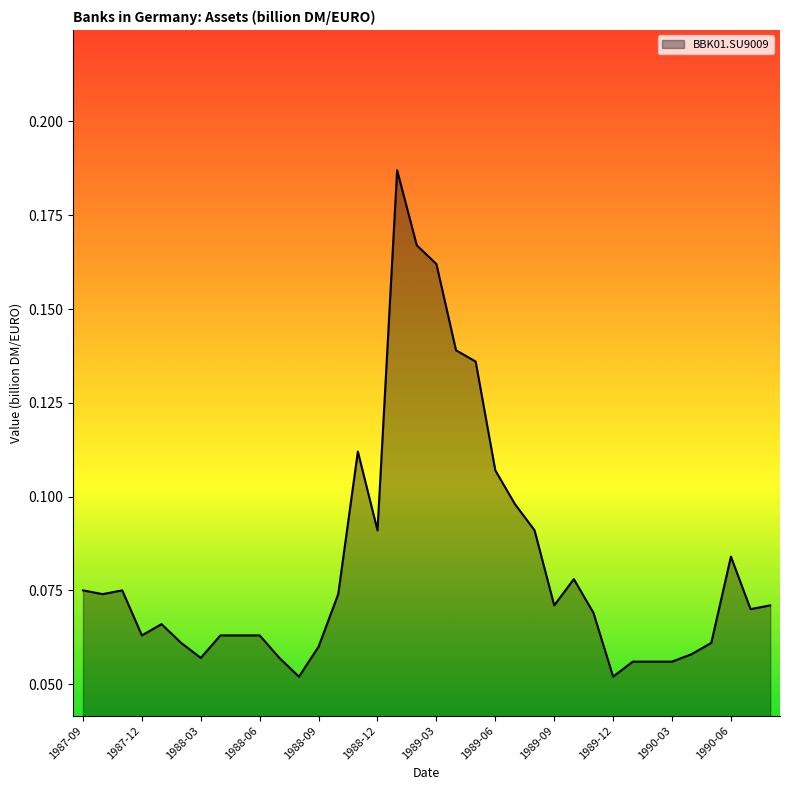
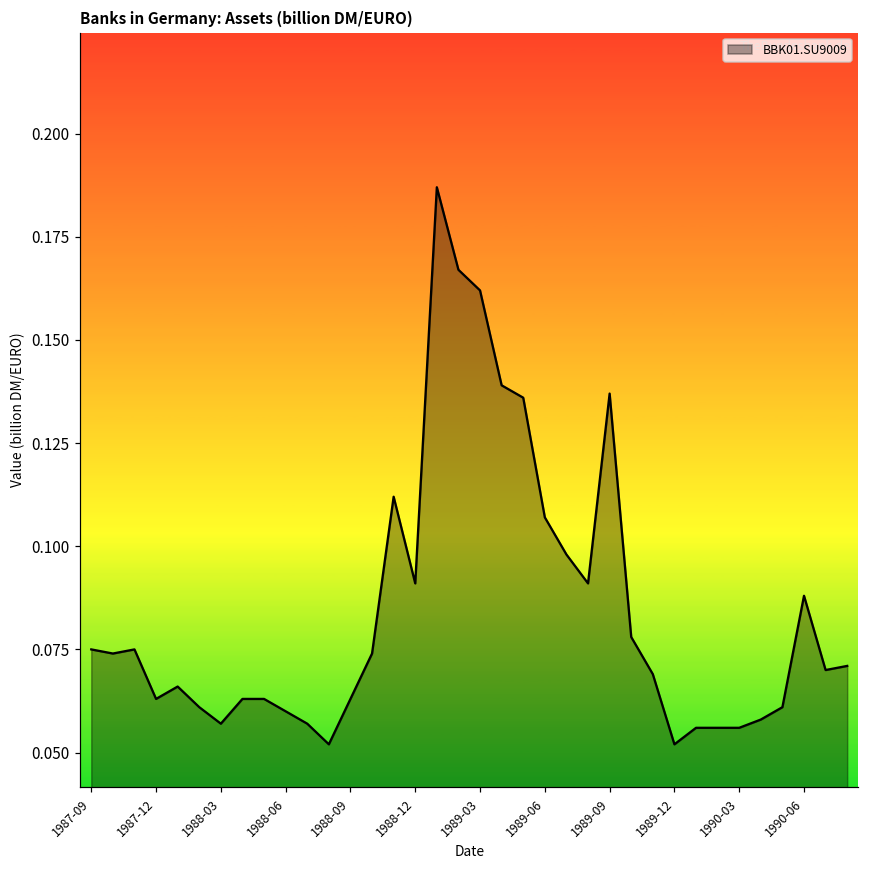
  {
    "1987-09": 0.075,
    "1987-12": 0.063,
    "1988-03": 0.057,
-   "1988-06": 0.063,
-   "1988-09": 0.060,
+   "1988-06": 0.060,
+   "1988-09": 0.063,
    "1988-12": 0.091,
    "1989-03": 0.162,
    "1989-06": 0.107,
-   "1989-09": 0.071,
+   "1989-09": 0.137,
    "1989-12": 0.052,
    "1990-03": 0.056,
-   "1990-06": 0.084
+   "1990-06": 0.088
  }
